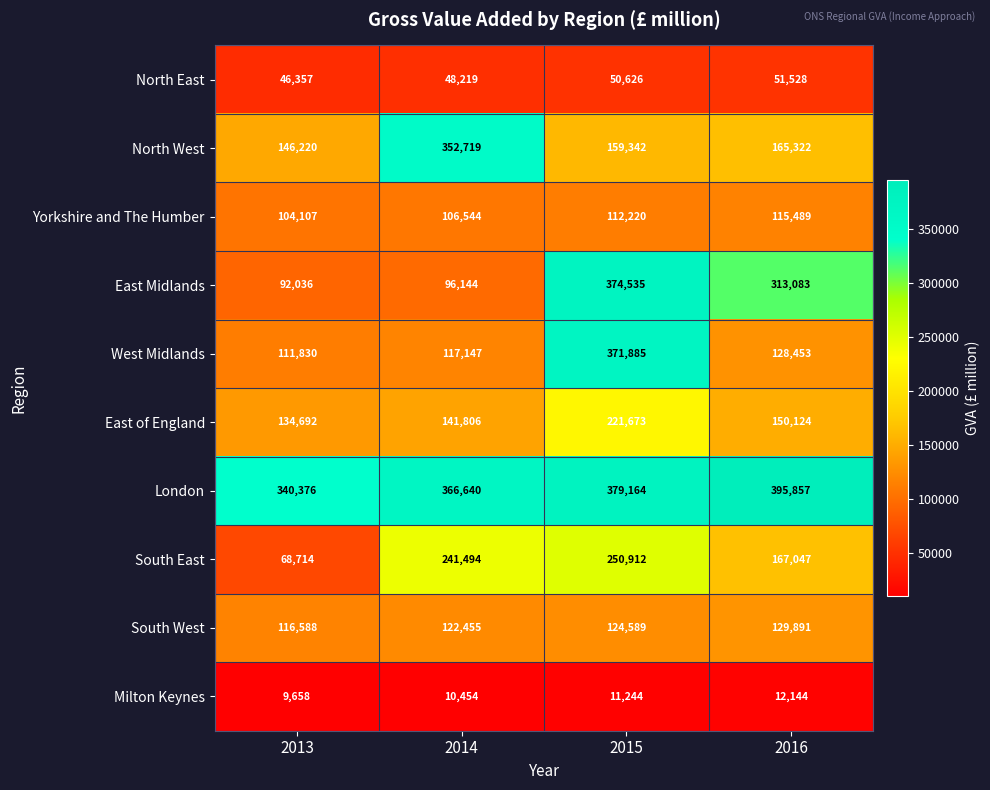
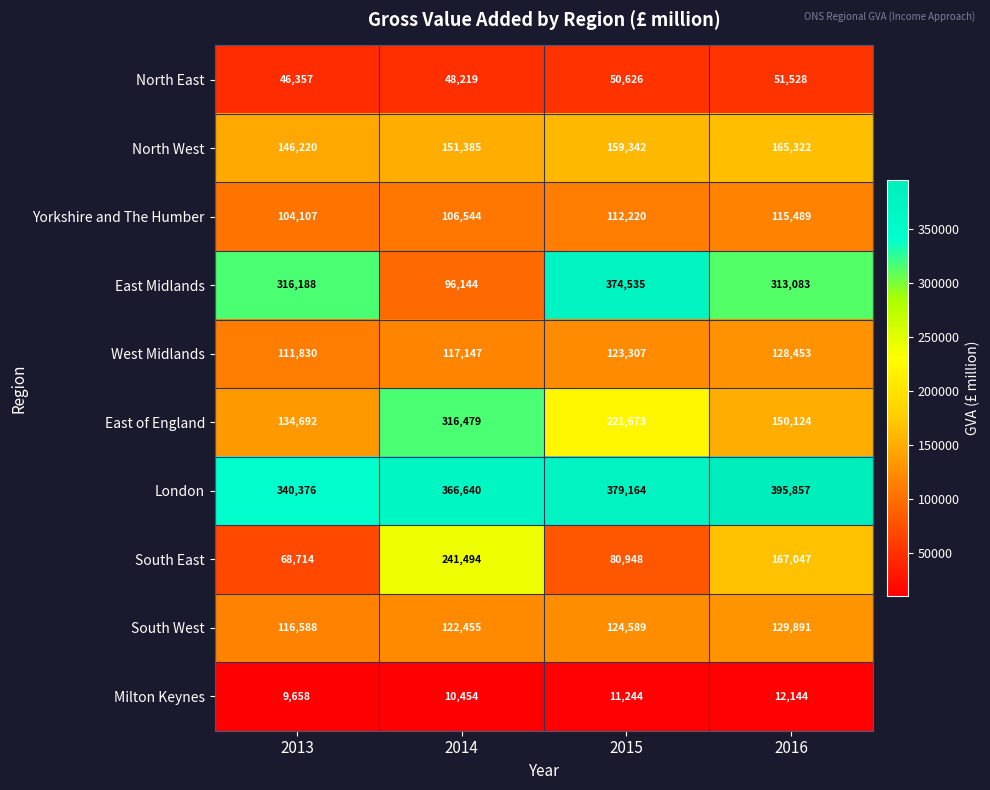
  {
    "North East": {
      "2013": "46,357",
      "2014": "48,219",
      "2015": "50,626",
      "2016": "51,528"
    },
    "North West": {
      "2013": "146,220",
-     "2014": "352,719",
+     "2014": "151,385",
      "2015": "159,342",
      "2016": "165,322"
    },
    "Yorkshire and The Humber": {
      "2013": "104,107",
      "2014": "106,544",
      "2015": "112,220",
      "2016": "115,489"
    },
    "East Midlands": {
-     "2013": "92,036",
+     "2013": "316,188",
      "2014": "96,144",
      "2015": "374,535",
      "2016": "313,083"
    },
    "West Midlands": {
      "2013": "111,830",
      "2014": "117,147",
-     "2015": "371,885",
+     "2015": "123,307",
      "2016": "128,453"
    },
    "East of England": {
      "2013": "134,692",
-     "2014": "141,806",
+     "2014": "316,479",
      "2015": "221,673",
      "2016": "150,124"
    },
    "London": {
      "2013": "340,376",
      "2014": "366,640",
      "2015": "379,164",
      "2016": "395,857"
    },
    "South East": {
      "2013": "68,714",
      "2014": "241,494",
-     "2015": "250,912",
+     "2015": "80,948",
      "2016": "167,047"
    },
    "South West": {
      "2013": "116,588",
      "2014": "122,455",
      "2015": "124,589",
      "2016": "129,891"
    },
    "Milton Keynes": {
      "2013": "9,658",
      "2014": "10,454",
      "2015": "11,244",
      "2016": "12,144"
    }
  }
